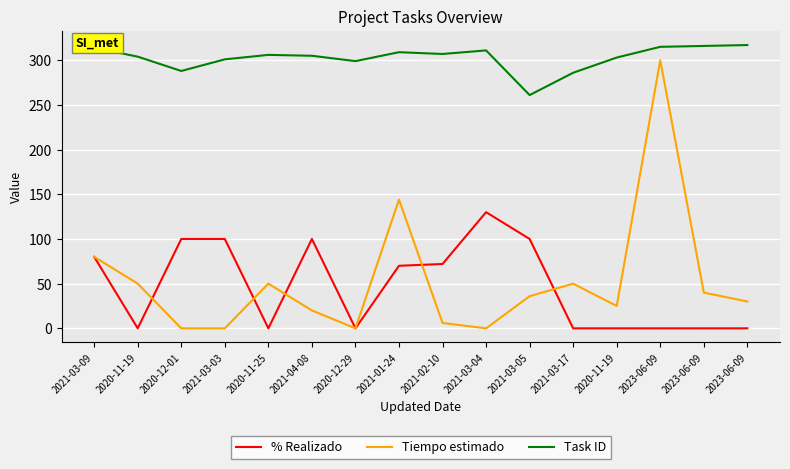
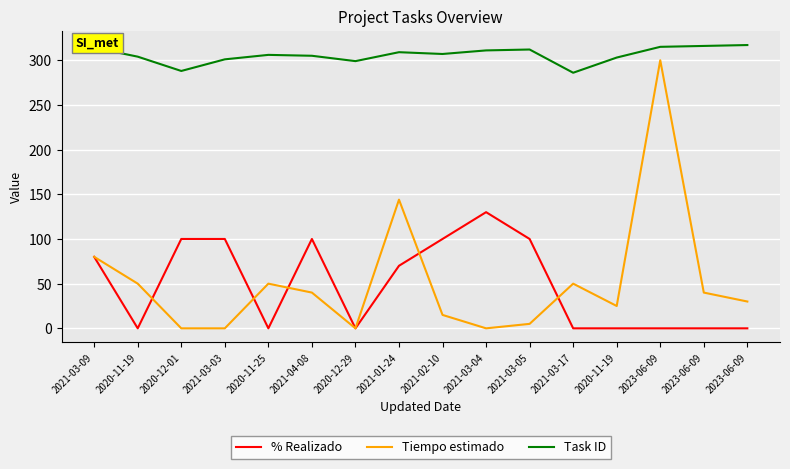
  {
    "% Realizado": {
      "2020-12-01": 100,
      "2021-03-03": 100,
      "2020-11-25": 0,
      "2021-04-08": 100,
      "2021-01-24": 70,
-     "2021-02-10": 70,
+     "2021-02-10": 100,
      "2021-03-04": 130,
      "2021-03-05": 100,
      "2021-03-17": 0
    },
    "Tiempo estimado": {
      "2020-12-01": 0,
      "2021-03-03": 0,
      "2020-11-25": 50,
-     "2021-04-08": 20,
+     "2021-04-08": 40,
      "2021-01-24": 140,
-     "2021-02-10": 10,
+     "2021-02-10": 20,
      "2021-03-04": 0,
-     "2021-03-05": 40,
+     "2021-03-05": 10,
      "2021-03-17": 50
    },
    "Task ID": {
      "2020-12-01": 290,
      "2021-03-03": 300,
      "2020-11-25": 310,
      "2021-04-08": 310,
      "2020-12-29": 300,
      "2021-01-24": 310,
      "2021-02-10": 310,
      "2021-03-04": 310,
-     "2021-03-05": 260,
+     "2021-03-05": 310,
      "2021-03-17": 290
    }
  }
